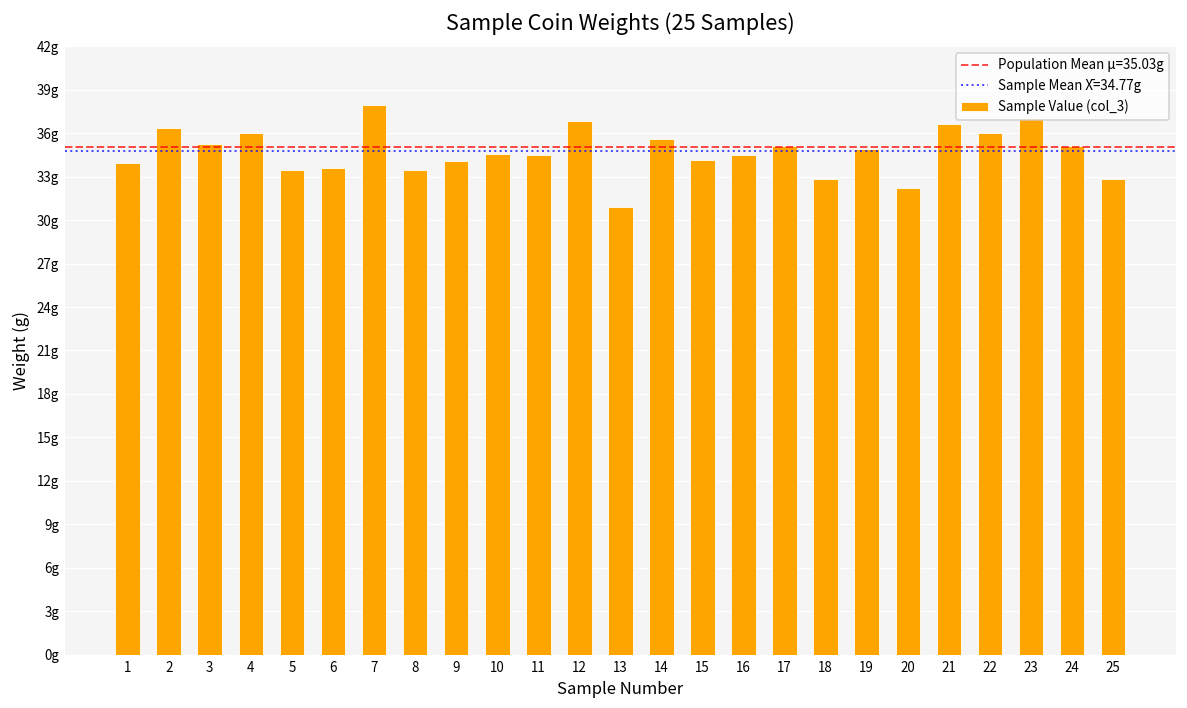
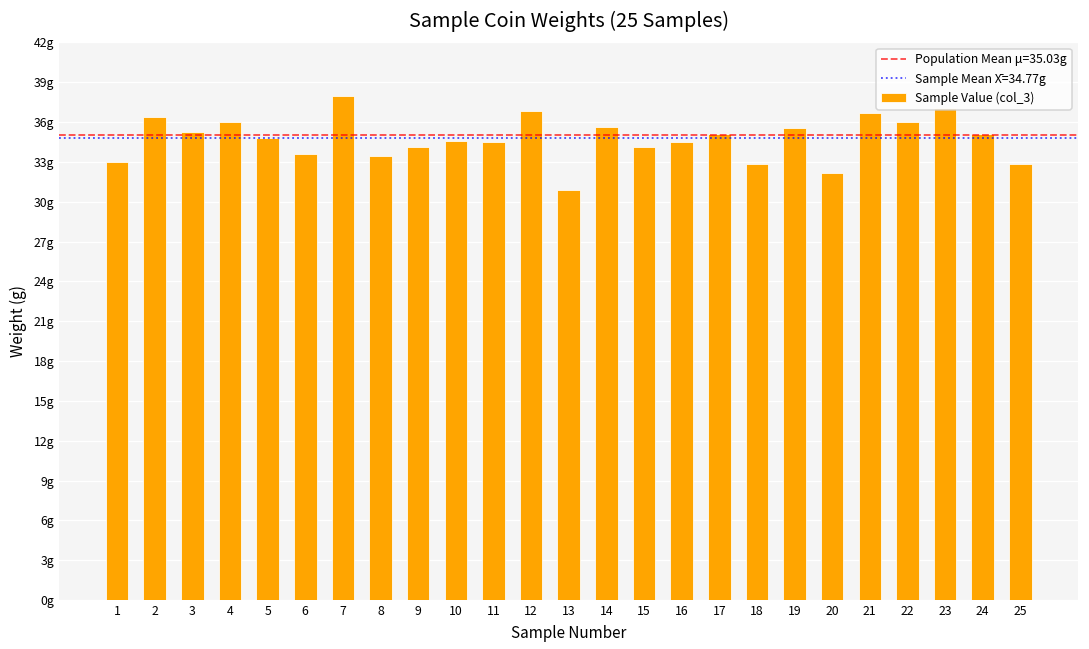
  {
-   "1": "34.0g",
+   "1": "33.0g",
    "2": "36.4g",
    "3": "35.2g",
    "4": "36.0g",
-   "5": "33.5g",
+   "5": "34.8g",
    "6": "33.6g",
    "7": "37.9g",
    "8": "33.5g",
    "9": "34.1g",
    "10": "34.6g",
    "11": "34.5g",
    "12": "36.9g",
    "13": "30.9g",
    "14": "35.6g",
    "15": "34.1g",
    "16": "34.5g",
    "17": "35.1g",
    "18": "32.8g",
-   "19": "34.9g",
+   "19": "35.6g",
    "20": "32.2g",
    "21": "36.7g",
    "22": "36.0g",
    "23": "37.0g",
    "24": "35.1g",
    "25": "32.9g"
  }
